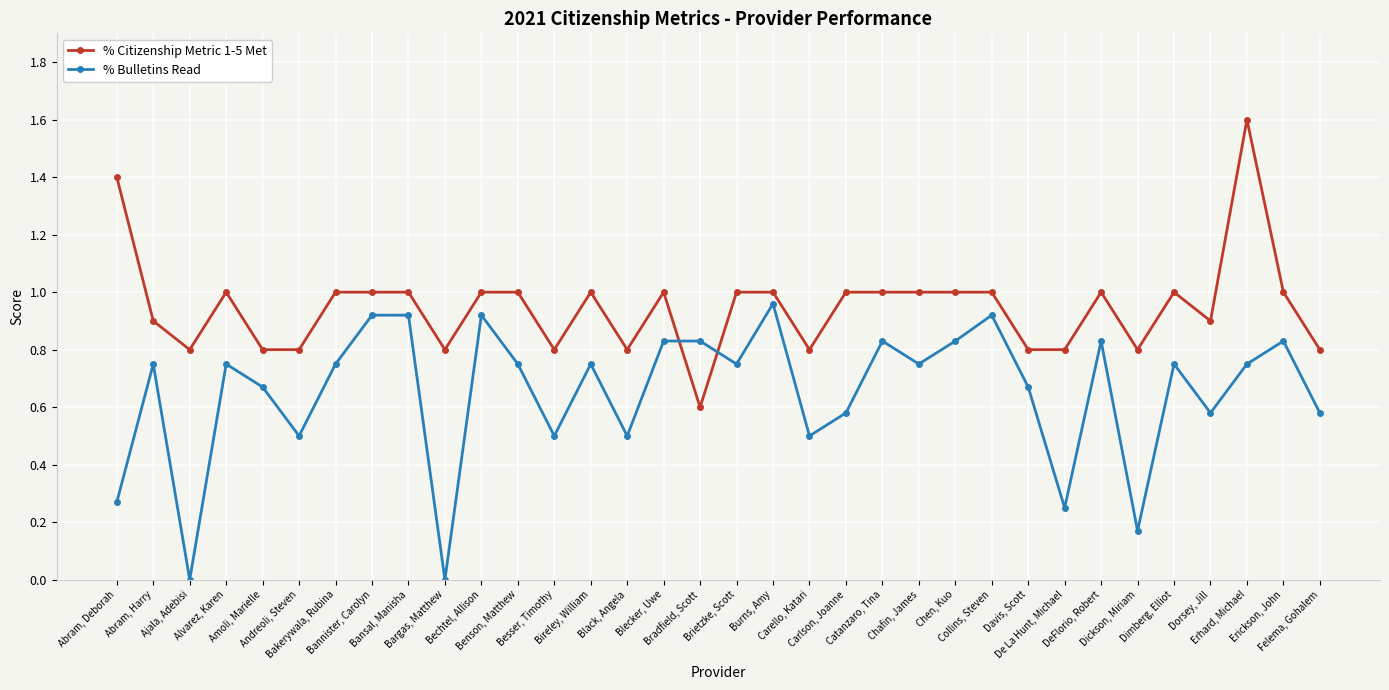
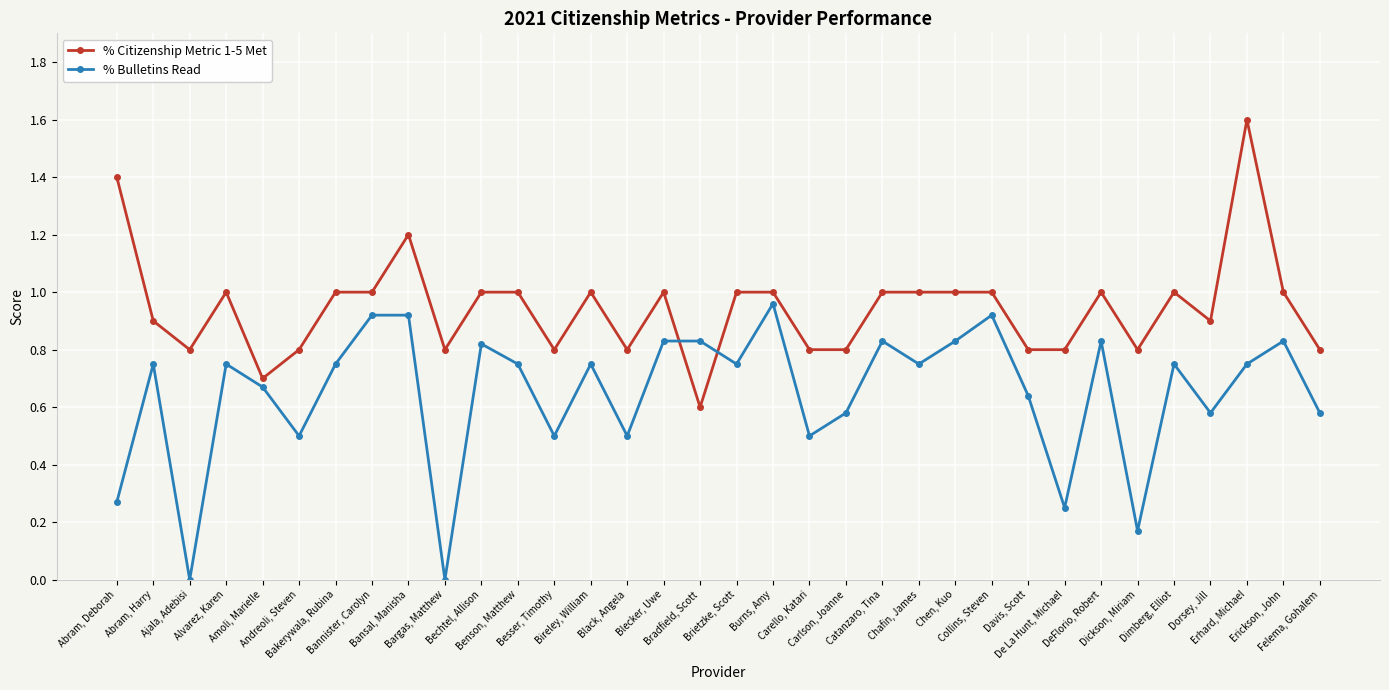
  {
    "% Citizenship Metric 1-5 Met": {
      "Abram, Deborah": 1.4,
      "Abram, Harry": 0.9,
      "Ajala, Adebisi": 0.8,
      "Alvarez, Karen": 1.0,
-     "Amoli, Marielle": 0.8,
+     "Amoli, Marielle": 0.7,
      "Andreoli, Steven": 0.8,
      "Bakerywala, Rubina": 1.0,
      "Bannister, Carolyn": 1.0,
-     "Bansal, Manisha": 1.0,
+     "Bansal, Manisha": 1.2,
      "Bargas, Matthew": 0.8,
      "Bechtel, Allison": 1.0,
      "Benson, Matthew": 1.0,
      "Besser, Timothy": 0.8,
      "Bireley, William": 1.0,
      "Black, Angela": 0.8,
      "Blecker, Uwe": 1.0,
      "Bradfield, Scott": 0.6,
      "Brietzke, Scott": 1.0,
      "Burns, Amy": 1.0,
      "Carello, Katari": 0.8,
-     "Carlson, Joanne": 1.0,
+     "Carlson, Joanne": 0.8,
      "Catanzaro, Tina": 1.0,
      "Chafin, James": 1.0,
      "Chen, Kuo": 1.0,
      "Collins, Steven": 1.0,
      "Davis, Scott": 0.8,
      "De La Hunt, Michael": 0.8,
      "DeFlorio, Robert": 1.0,
      "Dickson, Miriam": 0.8,
      "Dimberg, Elliot": 1.0,
      "Dorsey, Jill": 0.9,
      "Erhard, Michael": 1.6,
      "Erickson, John": 1.0,
      "Felema, Gohalem": 0.8
    },
    "% Bulletins Read": {
      "Abram, Deborah": 0.27,
      "Abram, Harry": 0.75,
      "Ajala, Adebisi": 0.00,
      "Alvarez, Karen": 0.75,
      "Amoli, Marielle": 0.67,
      "Andreoli, Steven": 0.50,
      "Bakerywala, Rubina": 0.75,
      "Bannister, Carolyn": 0.92,
      "Bansal, Manisha": 0.92,
      "Bargas, Matthew": 0.00,
-     "Bechtel, Allison": 0.92,
+     "Bechtel, Allison": 0.82,
      "Benson, Matthew": 0.75,
      "Besser, Timothy": 0.50,
      "Bireley, William": 0.75,
      "Black, Angela": 0.50,
      "Blecker, Uwe": 0.83,
      "Bradfield, Scott": 0.83,
      "Brietzke, Scott": 0.75,
      "Burns, Amy": 0.96,
      "Carello, Katari": 0.50,
      "Carlson, Joanne": 0.58,
      "Catanzaro, Tina": 0.83,
      "Chafin, James": 0.75,
      "Chen, Kuo": 0.83,
      "Collins, Steven": 0.92,
-     "Davis, Scott": 0.67,
+     "Davis, Scott": 0.64,
      "De La Hunt, Michael": 0.25,
      "DeFlorio, Robert": 0.83,
      "Dickson, Miriam": 0.17,
      "Dimberg, Elliot": 0.75,
      "Dorsey, Jill": 0.58,
      "Erhard, Michael": 0.75,
      "Erickson, John": 0.83,
      "Felema, Gohalem": 0.58
    }
  }
